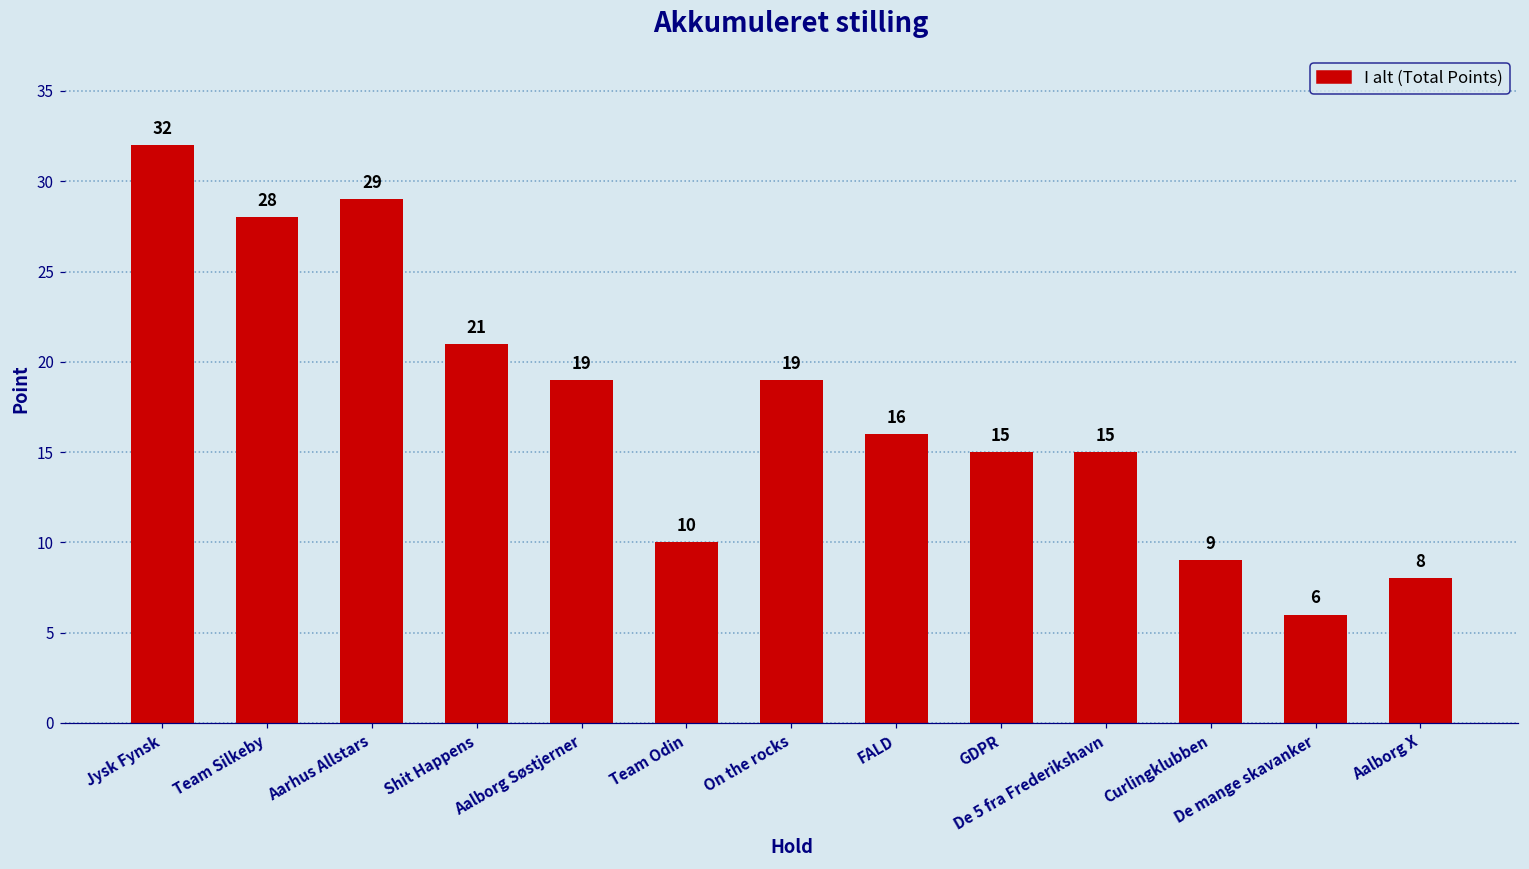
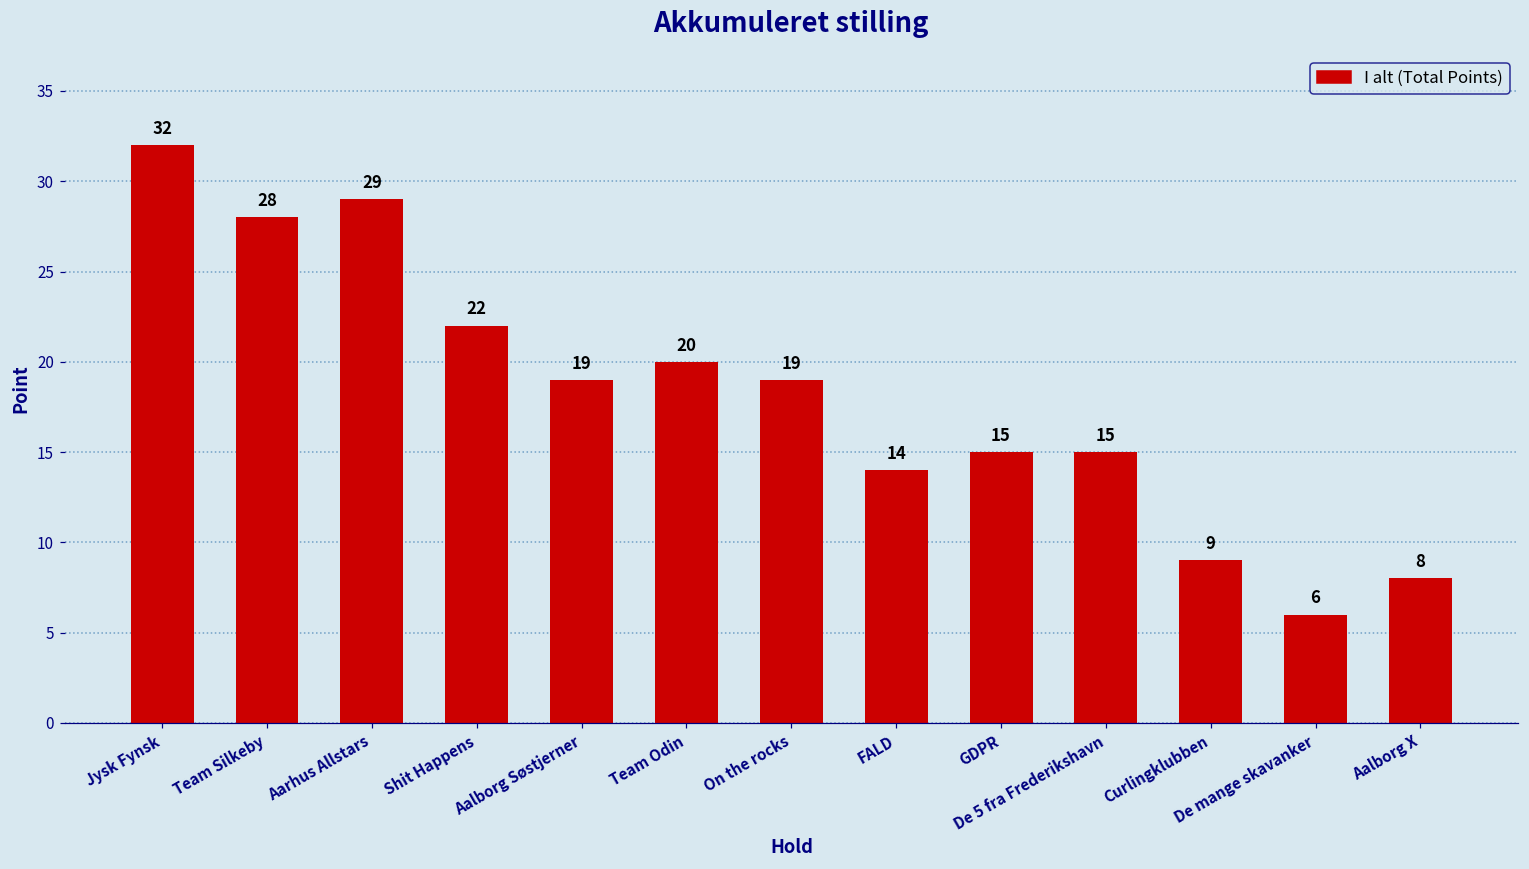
  {
    "Jysk Fynsk": 32,
    "Team Silkeby": 28,
    "Aarhus Allstars": 29,
-   "Shit Happens": 21,
+   "Shit Happens": 22,
    "Aalborg Søstjerner": 19,
-   "Team Odin": 10,
+   "Team Odin": 20,
    "On the rocks": 19,
-   "FALD": 16,
+   "FALD": 14,
    "GDPR": 15,
    "De 5 fra Frederikshavn": 15,
    "Curlingklubben": 9,
    "De mange skavanker": 6,
    "Aalborg X": 8
  }
